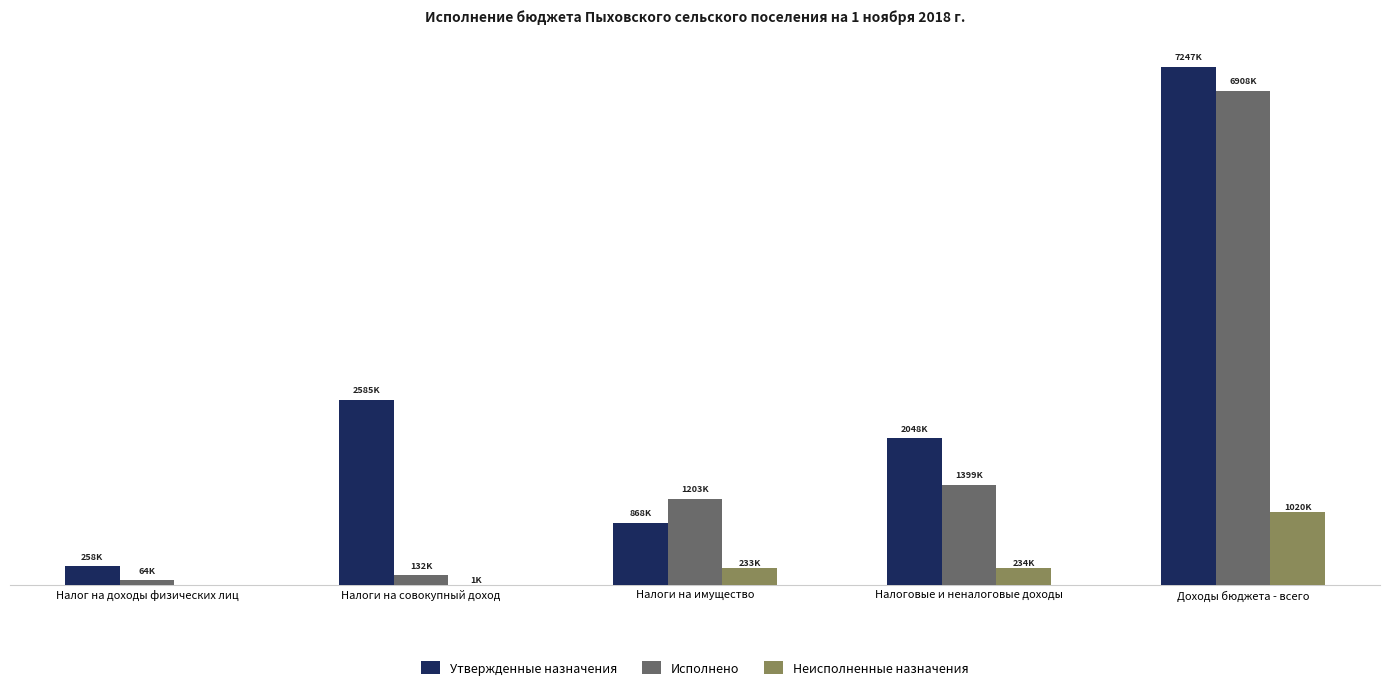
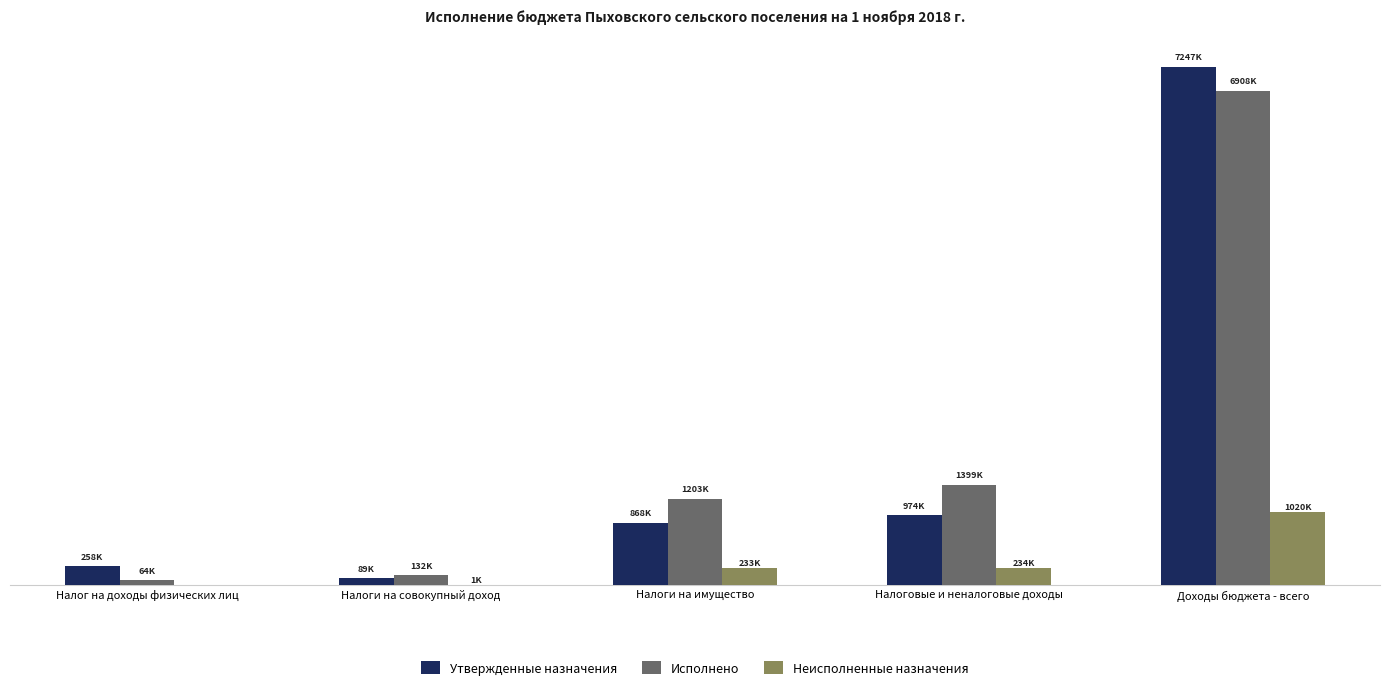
  {
    "Утвержденные назначения": {
      "Налог на доходы физических лиц": "258K",
-     "Налоги на совокупный доход": "2585K",
+     "Налоги на совокупный доход": "89K",
      "Налоги на имущество": "868K",
-     "Налоговые и неналоговые доходы": "2048K",
+     "Налоговые и неналоговые доходы": "974K",
      "Доходы бюджета - всего": "7247K"
    }
  }
